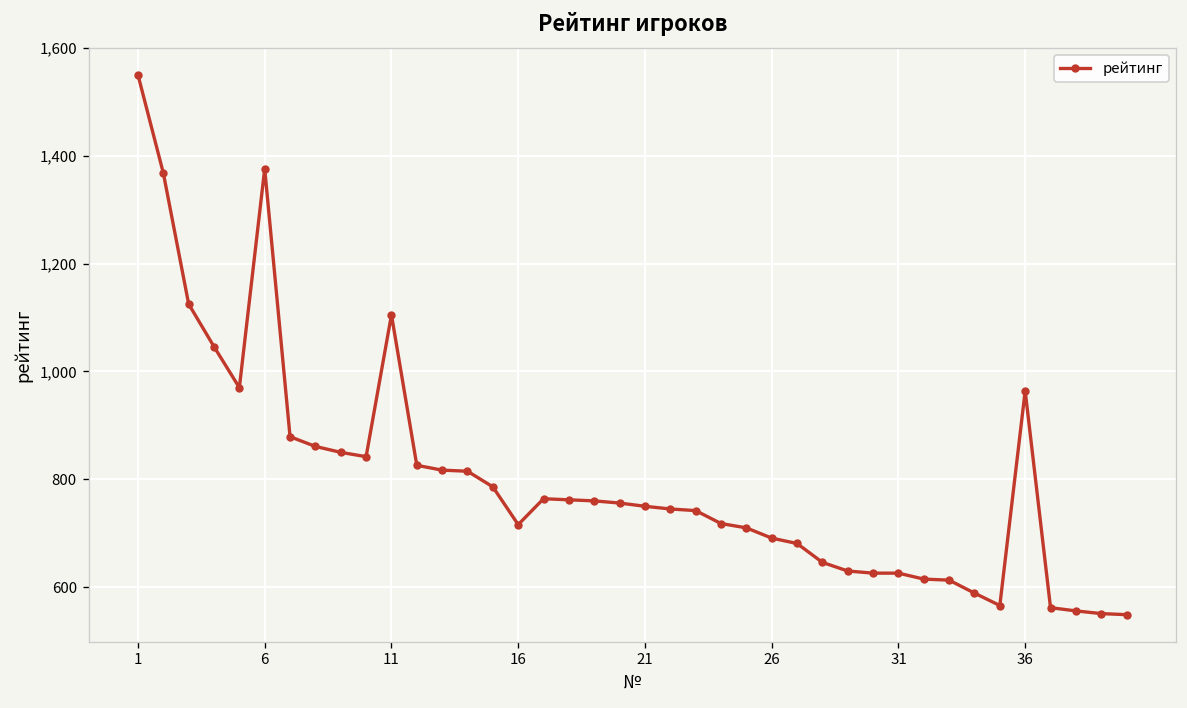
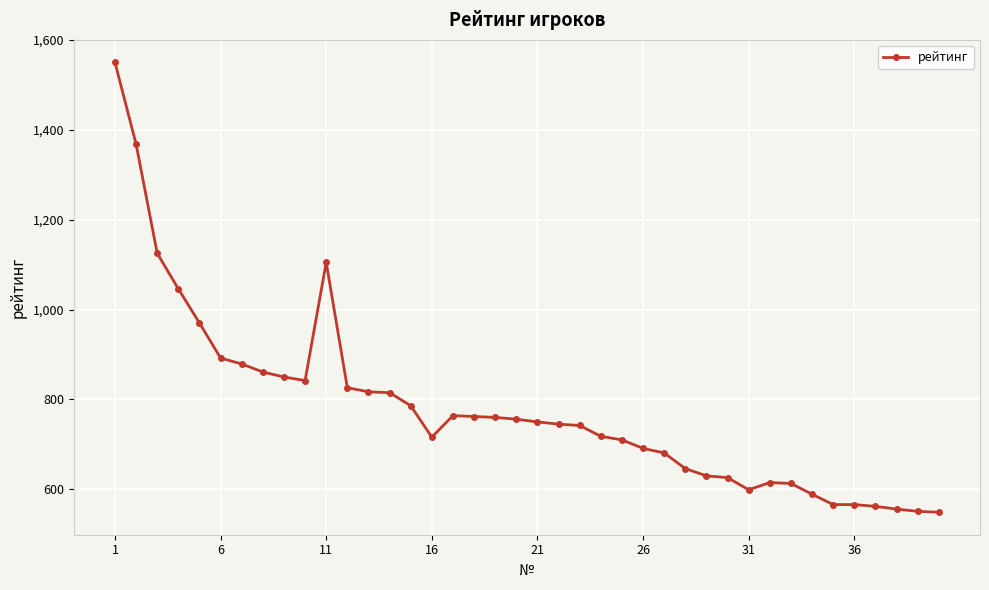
  {
    "1": "1,550",
-   "6": "1,380",
+   "6": "890",
    "11": "1,110",
    "16": "720",
    "21": "750",
    "26": "690",
-   "31": "630",
-   "36": "960"
+   "31": "600",
+   "36": "570"
  }
